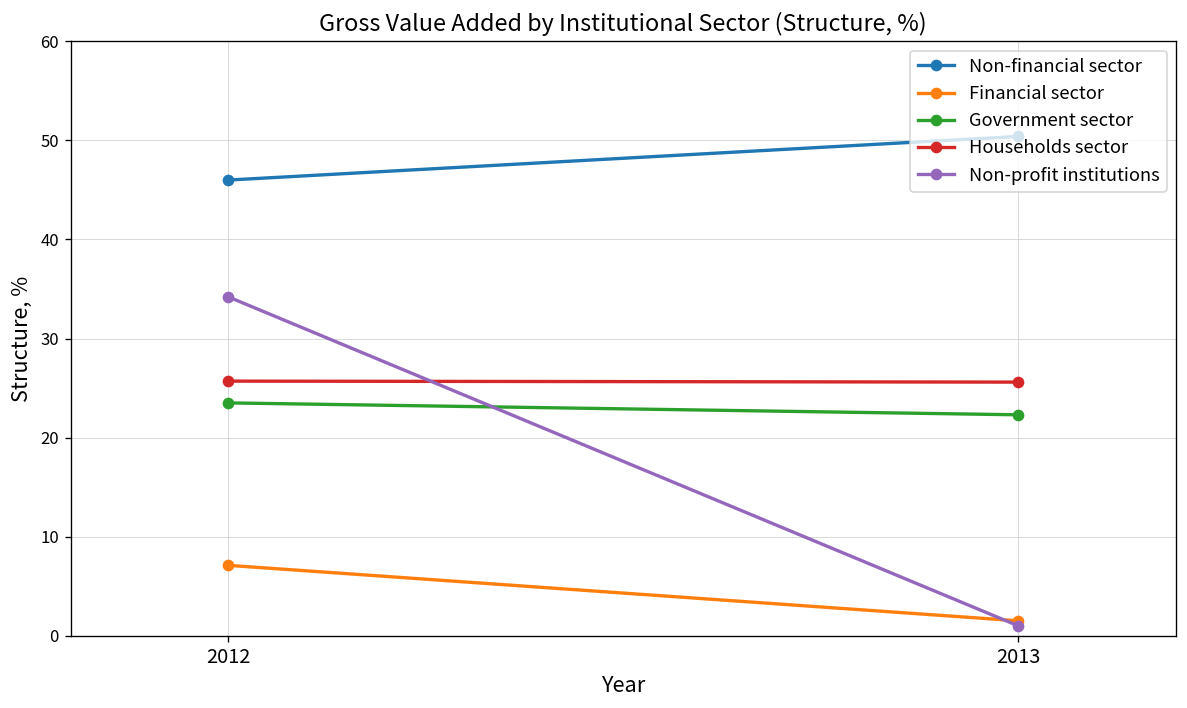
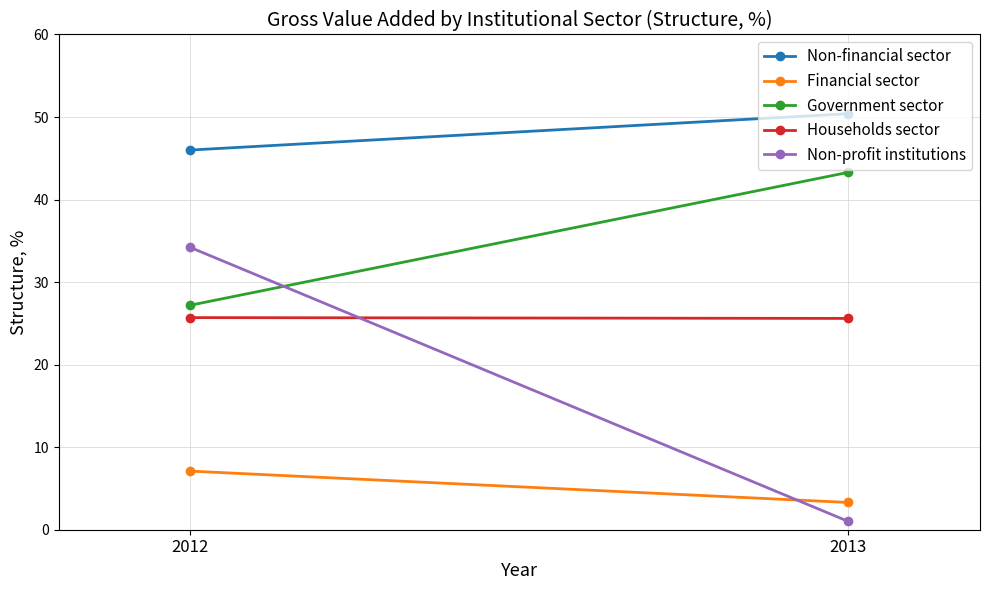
  {
    "Non-financial sector": {
      "2012": 46
    },
    "Financial sector": {
      "2012": 7,
-     "2013": 2
+     "2013": 3
    },
    "Government sector": {
-     "2012": 24,
-     "2013": 22
+     "2012": 27,
+     "2013": 43
    },
    "Households sector": {
      "2012": 26,
      "2013": 26
    },
    "Non-profit institutions": {
      "2012": 34,
      "2013": 1
    }
  }
